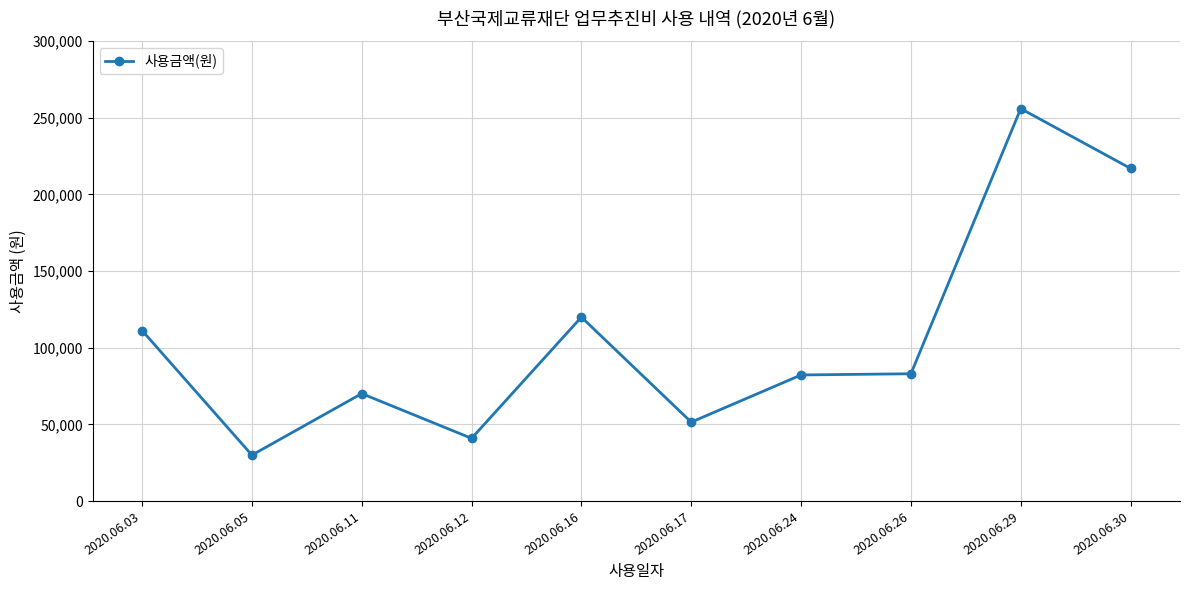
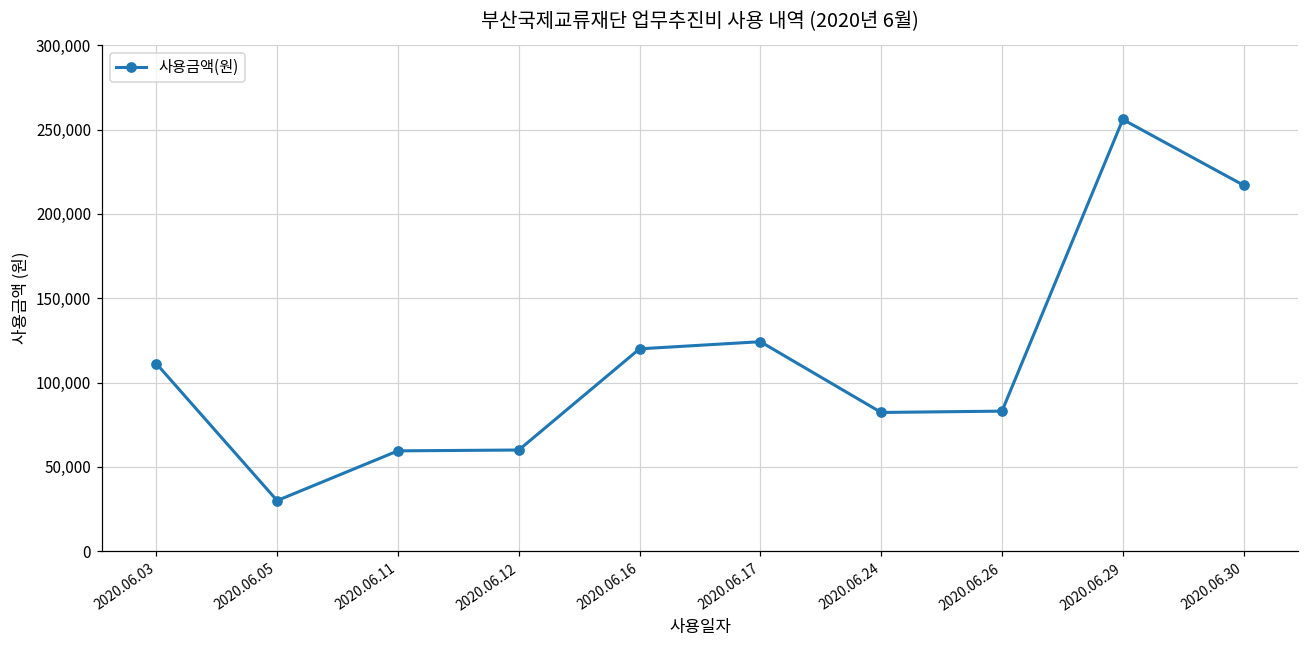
  {
    "2020.06.03": "111,000",
    "2020.06.05": "30,000",
-   "2020.06.11": "70,000",
-   "2020.06.12": "41,000",
+   "2020.06.11": "60,000",
+   "2020.06.12": "60,000",
    "2020.06.16": "120,000",
-   "2020.06.17": "52,000",
+   "2020.06.17": "124,000",
    "2020.06.24": "82,000",
    "2020.06.26": "83,000",
    "2020.06.29": "256,000",
    "2020.06.30": "217,000"
  }
